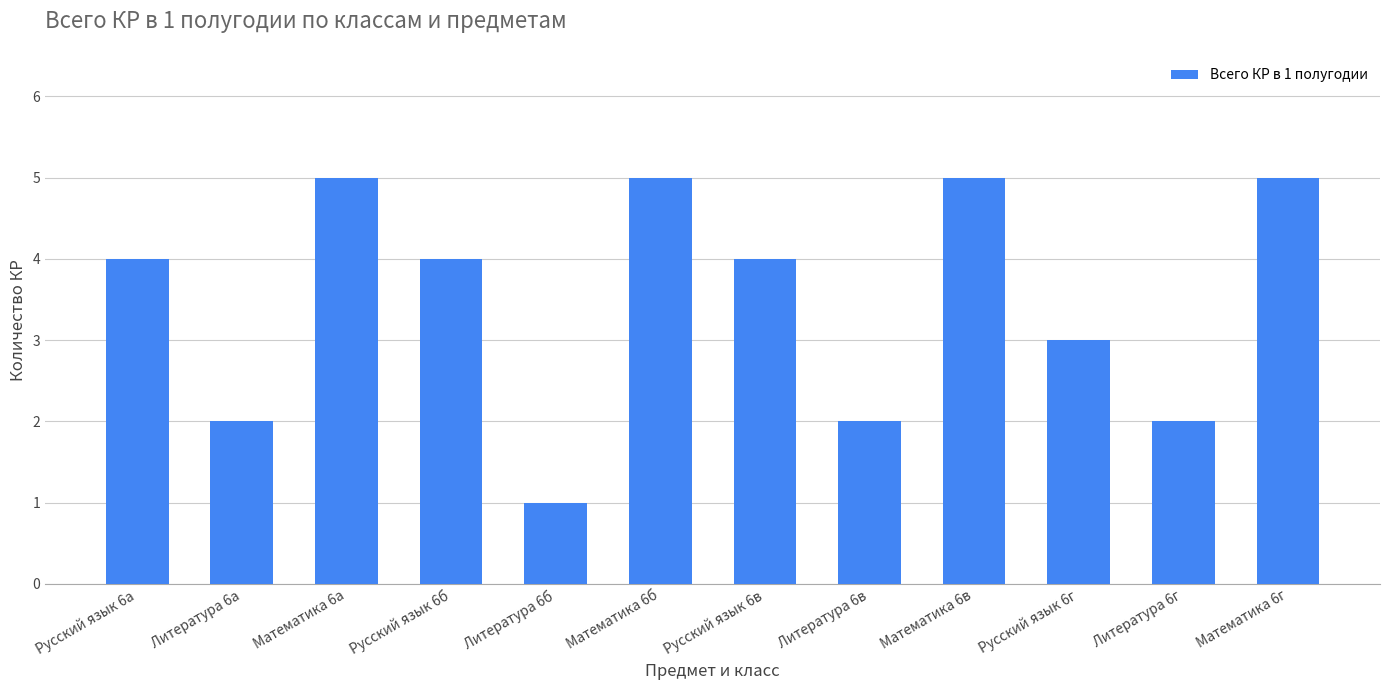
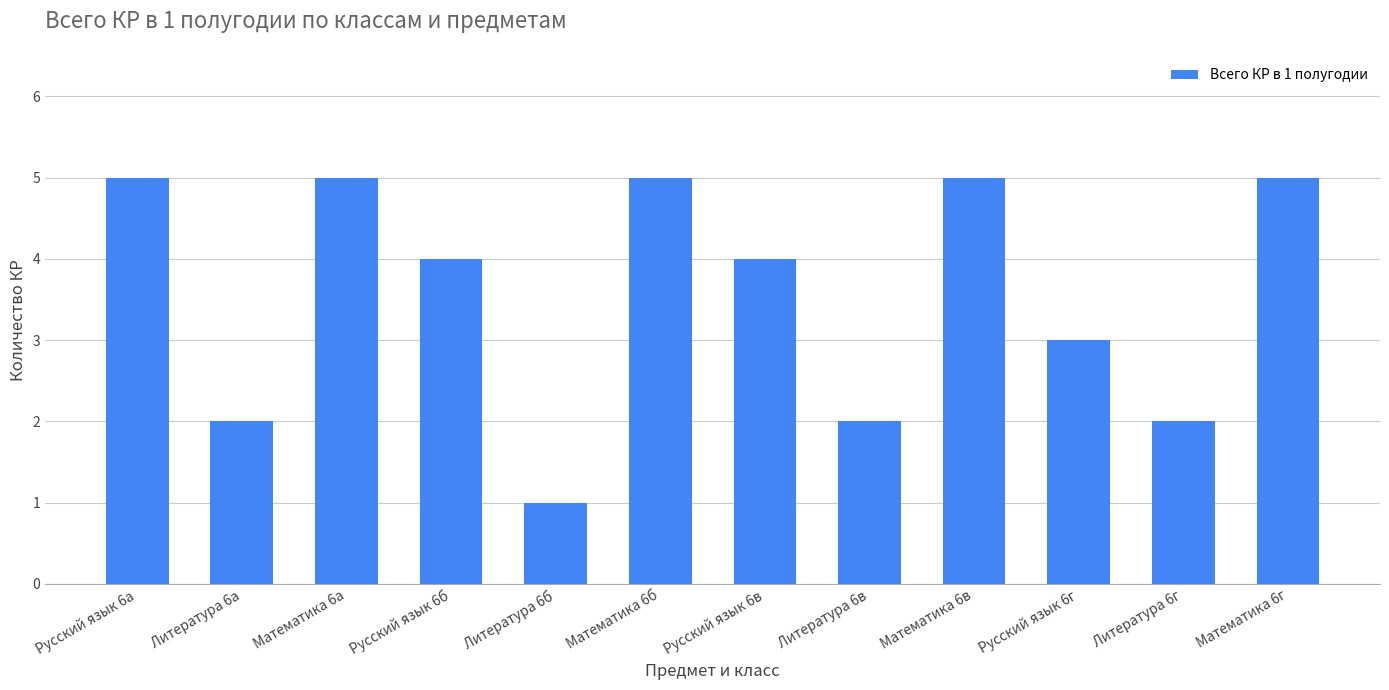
  {
-   "Русский язык 6а": 4,
+   "Русский язык 6а": 5,
    "Литература 6а": 2,
    "Математика 6а": 5,
    "Русский язык 6б": 4,
    "Литература 6б": 1,
    "Математика 6б": 5,
    "Русский язык 6в": 4,
    "Литература 6в": 2,
    "Математика 6в": 5,
    "Русский язык 6г": 3,
    "Литература 6г": 2,
    "Математика 6г": 5
  }
